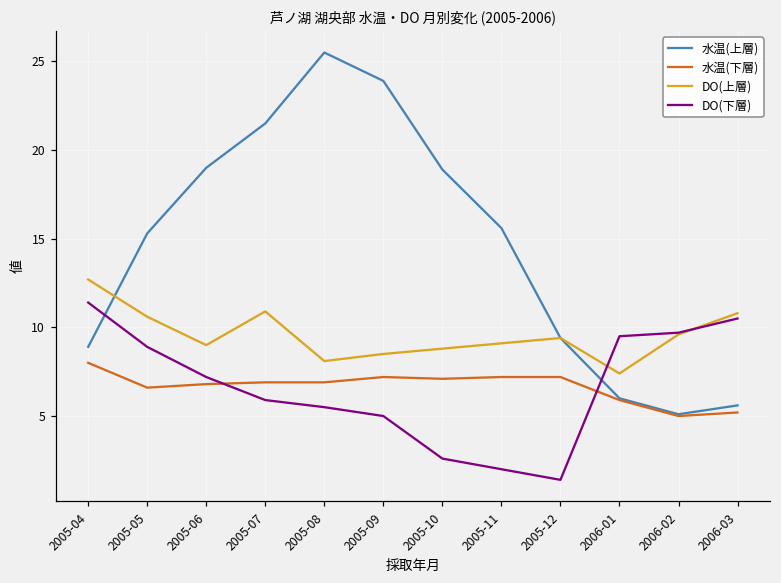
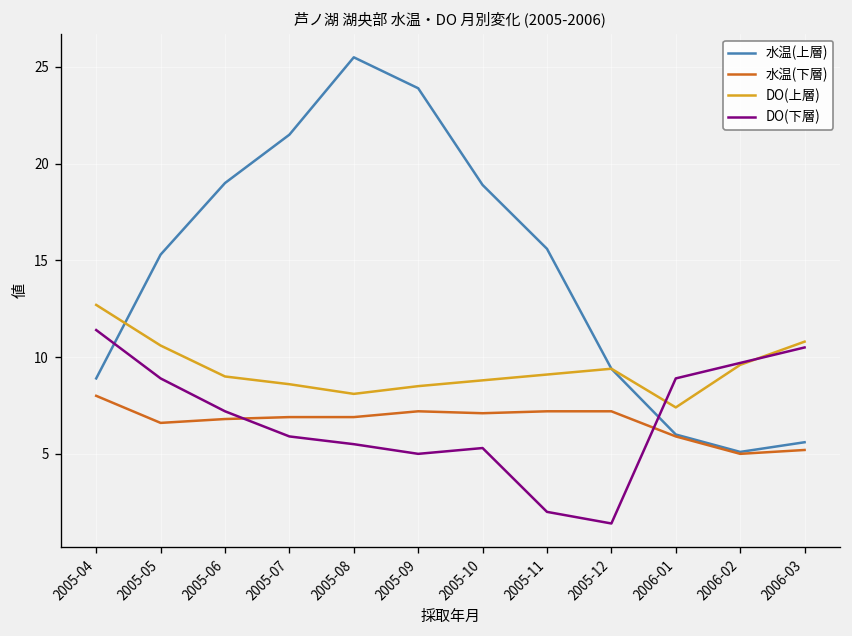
  {
    "水温(上層)": {
      "2005-04": 8.9,
      "2005-05": 15.3,
      "2005-06": 19.0,
      "2005-07": 21.5,
      "2005-08": 25.5,
      "2005-09": 23.9,
      "2005-10": 18.9,
      "2005-11": 15.6,
      "2006-03": 5.6
    },
    "水温(下層)": {
      "2005-04": 8.0,
      "2005-05": 6.6,
      "2005-06": 6.8,
      "2005-07": 6.9,
      "2005-08": 6.9,
      "2005-09": 7.2,
      "2005-10": 7.1,
      "2005-11": 7.2,
      "2005-12": 7.2,
      "2006-03": 5.2
    },
    "DO(上層)": {
      "2005-04": 12.7,
      "2005-05": 10.6,
      "2005-06": 9.0,
-     "2005-07": 10.9,
+     "2005-07": 8.6,
      "2005-08": 8.1,
      "2005-09": 8.5,
      "2005-10": 8.8,
      "2005-11": 9.1,
      "2006-01": 7.4,
      "2006-03": 10.8
    },
    "DO(下層)": {
      "2005-04": 11.4,
      "2005-05": 8.9,
      "2005-06": 7.2,
      "2005-07": 5.9,
      "2005-08": 5.5,
      "2005-09": 5.0,
-     "2005-10": 2.6,
+     "2005-10": 5.3,
      "2005-11": 2.0,
      "2005-12": 1.4,
-     "2006-01": 9.5,
+     "2006-01": 8.9,
      "2006-03": 10.5
    }
  }
